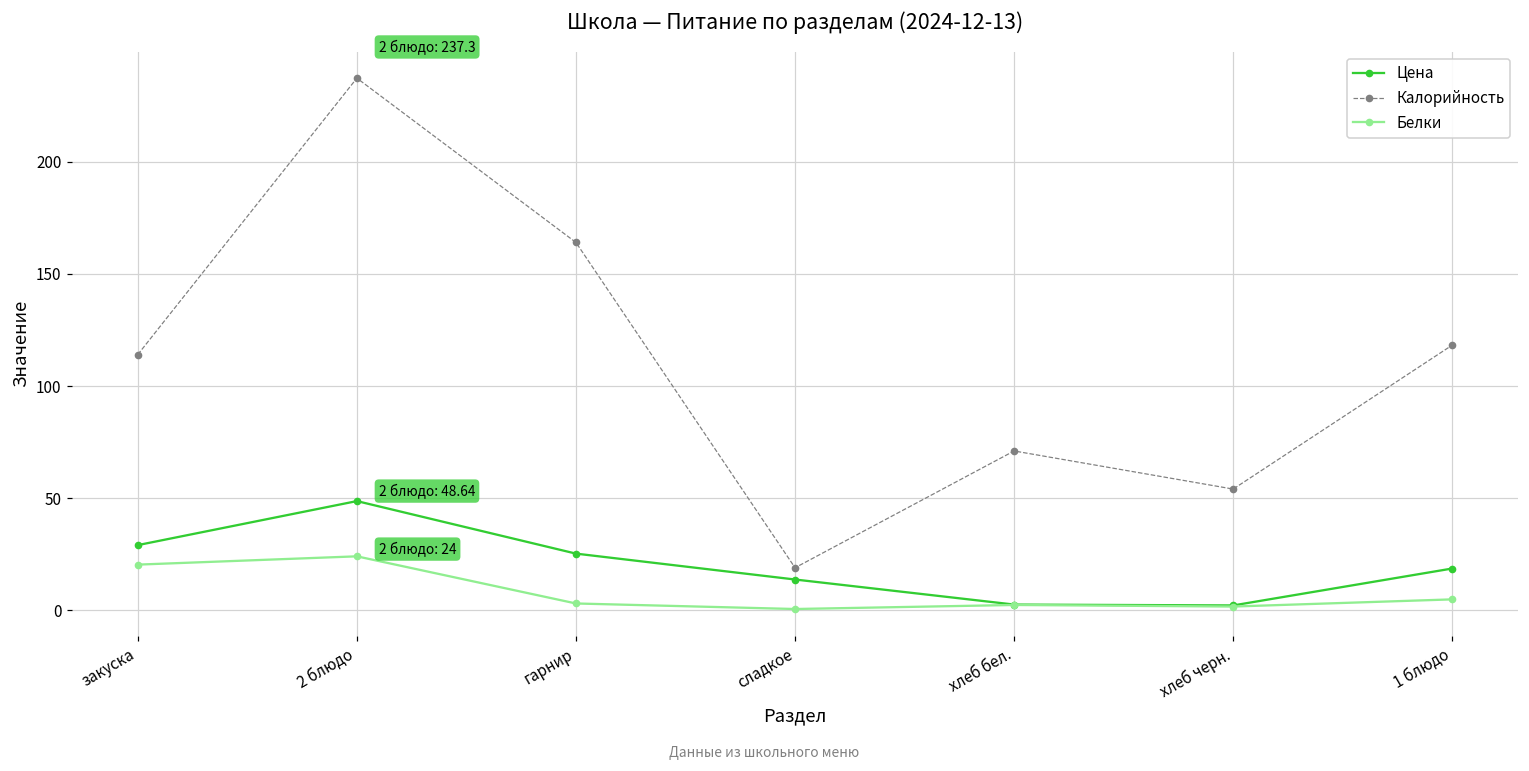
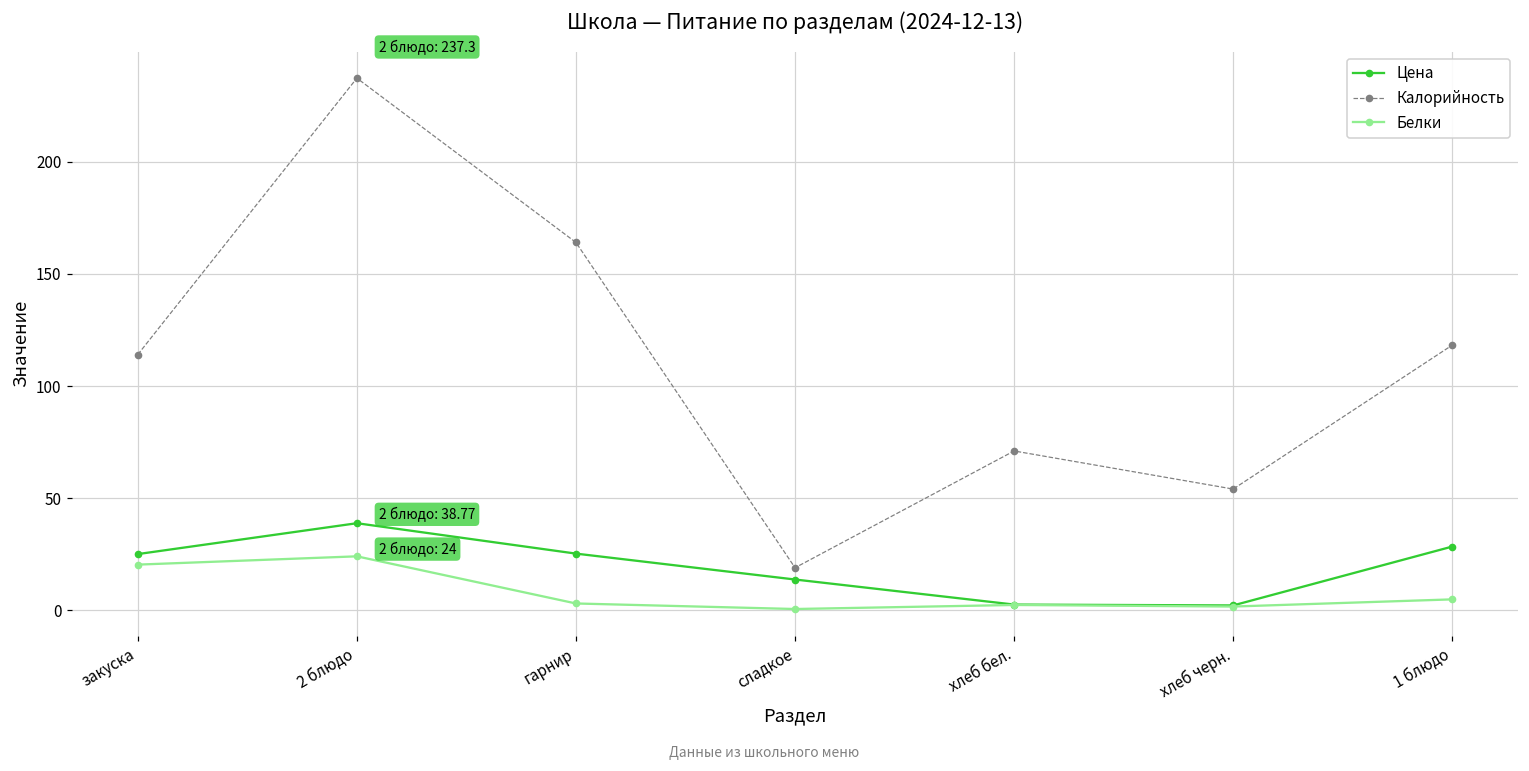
  {
    "Цена": {
-     "закуска": 29,
-     "2 блюдо": 48.64,
-     "1 блюдо": 19
+     "закуска": 25,
+     "2 блюдо": 38.77,
+     "1 блюдо": 28
    },
    "Калорийность": {
      "закуска": 114,
      "2 блюдо": 237,
      "гарнир": 164,
      "сладкое": 19,
      "хлеб бел.": 71,
      "хлеб черн.": 54,
      "1 блюдо": 118
    },
    "Белки": {
      "закуска": 20,
      "гарнир": 3,
      "сладкое": 1,
      "1 блюдо": 5
    }
  }
